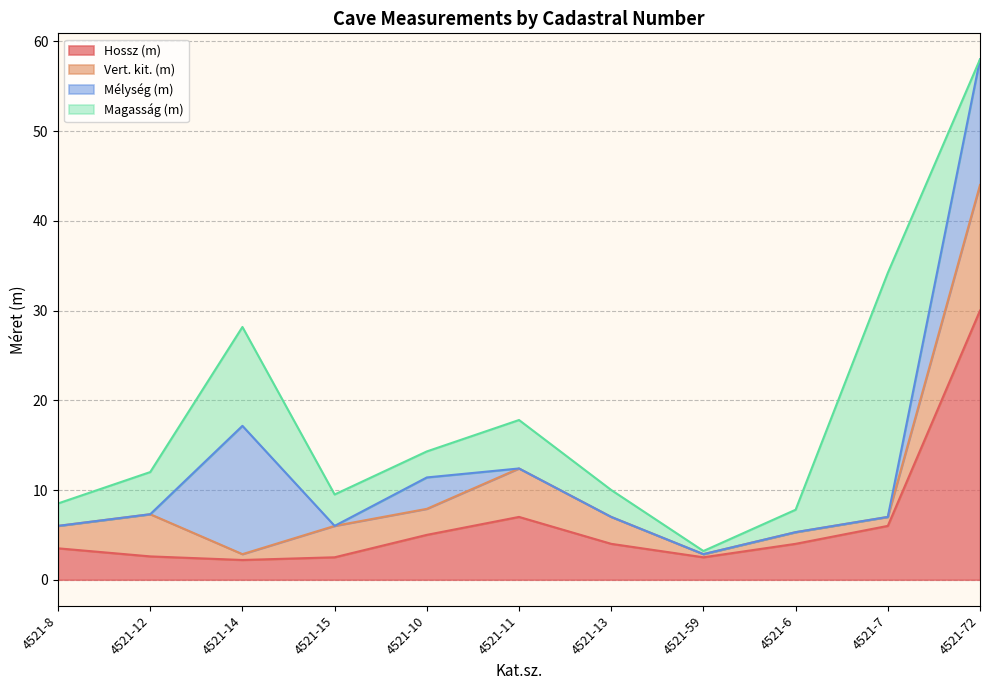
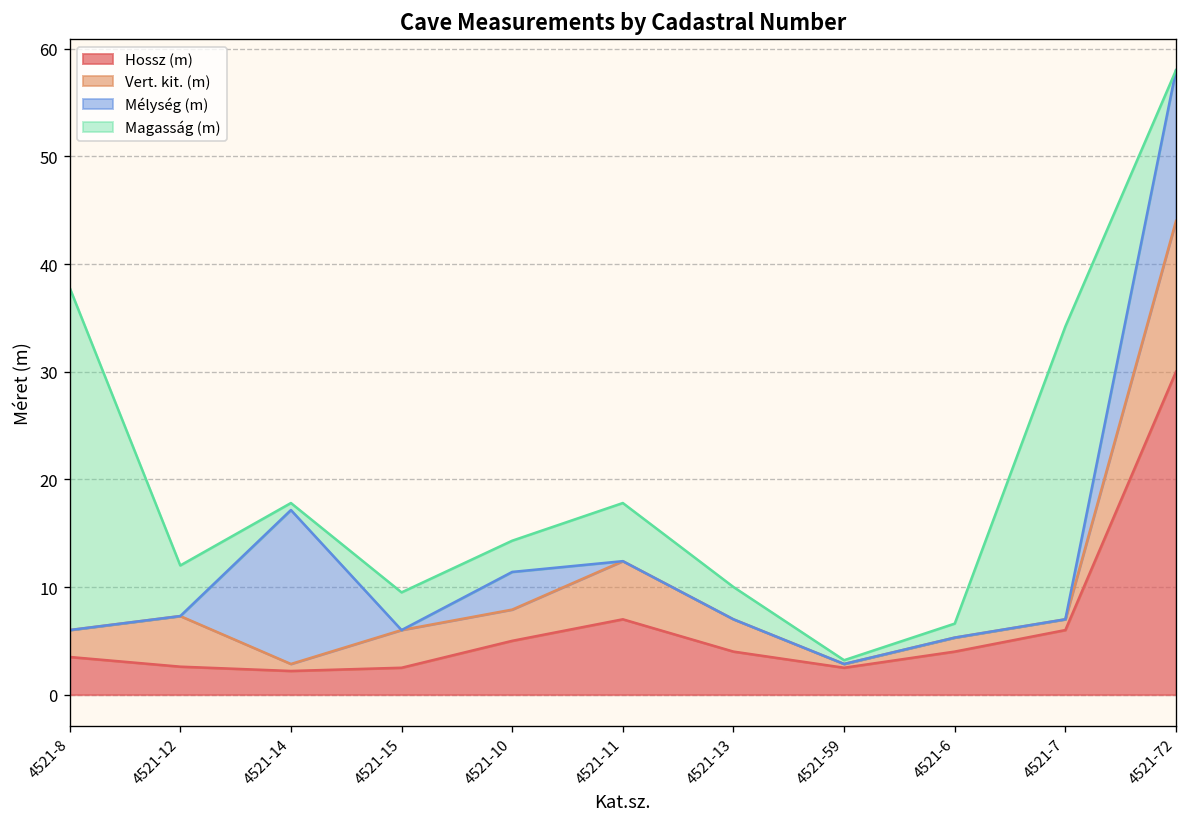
  {
    "Mélység (m)": {
      "4521-14": 14,
      "4521-10": 4
    },
    "Magasság (m)": {
-     "4521-8": 3,
+     "4521-8": 32,
      "4521-12": 5,
-     "4521-14": 11,
+     "4521-14": 1,
      "4521-15": 4,
      "4521-10": 3,
      "4521-11": 5,
      "4521-13": 3,
      "4521-59": 0,
-     "4521-6": 3,
+     "4521-6": 1,
      "4521-7": 27
    }
  }
